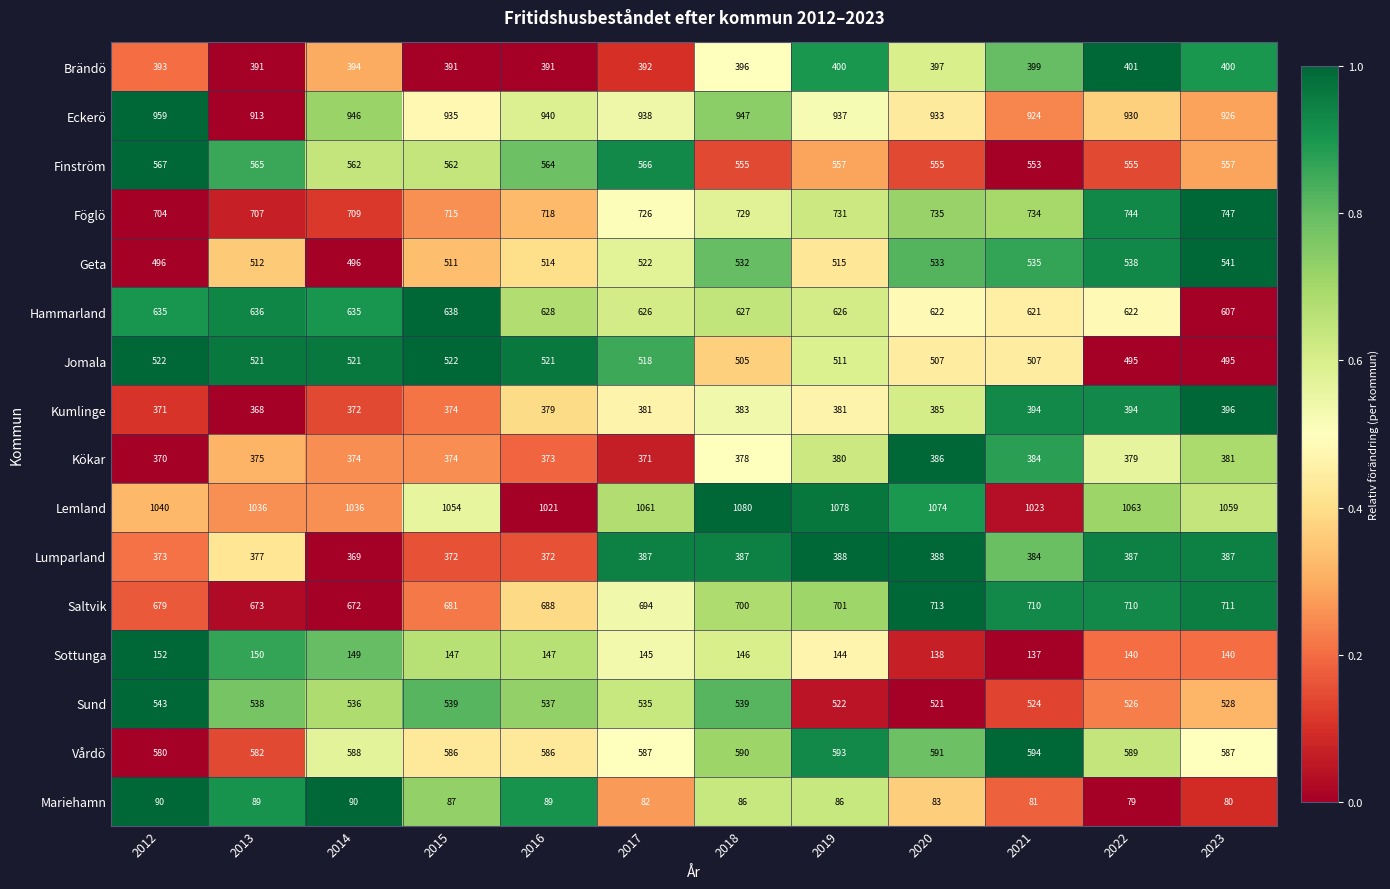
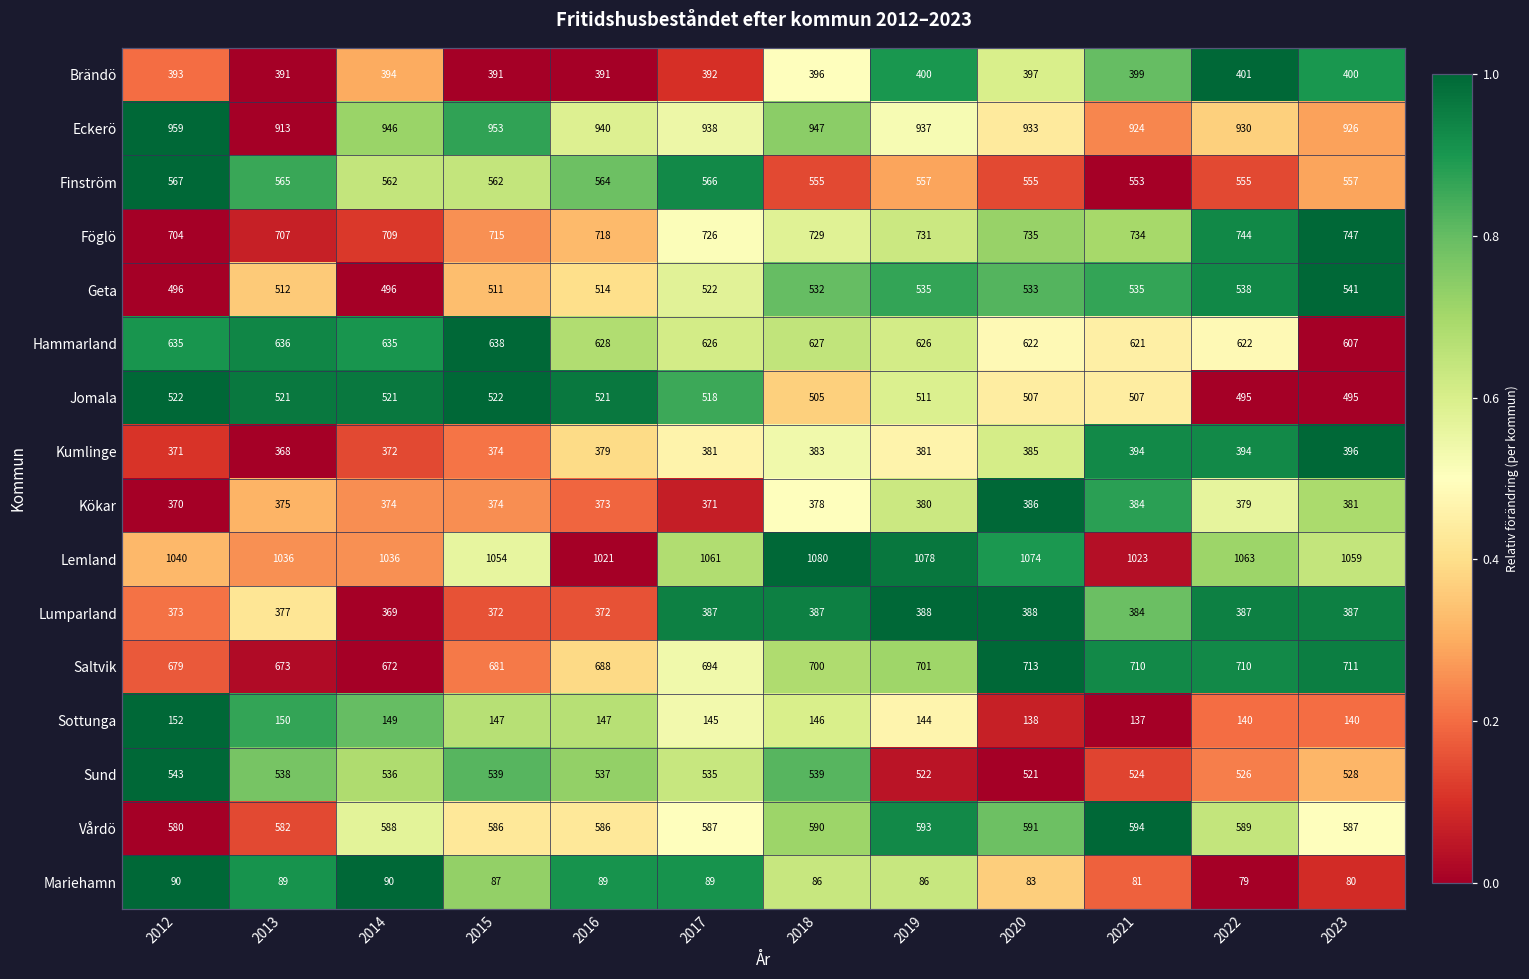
  {
    "Brändö": {
      "2012": 393,
      "2013": 391,
      "2014": 394,
      "2015": 391,
      "2016": 391,
      "2017": 392,
      "2018": 396,
      "2019": 400,
      "2020": 397,
      "2021": 399,
      "2022": 401,
      "2023": 400
    },
    "Eckerö": {
      "2012": 959,
      "2013": 913,
      "2014": 946,
-     "2015": 935,
+     "2015": 953,
      "2016": 940,
      "2017": 938,
      "2018": 947,
      "2019": 937,
      "2020": 933,
      "2021": 924,
      "2022": 930,
      "2023": 926
    },
    "Finström": {
      "2012": 567,
      "2013": 565,
      "2014": 562,
      "2015": 562,
      "2016": 564,
      "2017": 566,
      "2018": 555,
      "2019": 557,
      "2020": 555,
      "2021": 553,
      "2022": 555,
      "2023": 557
    },
    "Föglö": {
      "2012": 704,
      "2013": 707,
      "2014": 709,
      "2015": 715,
      "2016": 718,
      "2017": 726,
      "2018": 729,
      "2019": 731,
      "2020": 735,
      "2021": 734,
      "2022": 744,
      "2023": 747
    },
    "Geta": {
      "2012": 496,
      "2013": 512,
      "2014": 496,
      "2015": 511,
      "2016": 514,
      "2017": 522,
      "2018": 532,
-     "2019": 515,
+     "2019": 535,
      "2020": 533,
      "2021": 535,
      "2022": 538,
      "2023": 541
    },
    "Hammarland": {
      "2012": 635,
      "2013": 636,
      "2014": 635,
      "2015": 638,
      "2016": 628,
      "2017": 626,
      "2018": 627,
      "2019": 626,
      "2020": 622,
      "2021": 621,
      "2022": 622,
      "2023": 607
    },
    "Jomala": {
      "2012": 522,
      "2013": 521,
      "2014": 521,
      "2015": 522,
      "2016": 521,
      "2017": 518,
      "2018": 505,
      "2019": 511,
      "2020": 507,
      "2021": 507,
      "2022": 495,
      "2023": 495
    },
    "Kumlinge": {
      "2012": 371,
      "2013": 368,
      "2014": 372,
      "2015": 374,
      "2016": 379,
      "2017": 381,
      "2018": 383,
      "2019": 381,
      "2020": 385,
      "2021": 394,
      "2022": 394,
      "2023": 396
    },
    "Kökar": {
      "2012": 370,
      "2013": 375,
      "2014": 374,
      "2015": 374,
      "2016": 373,
      "2017": 371,
      "2018": 378,
      "2019": 380,
      "2020": 386,
      "2021": 384,
      "2022": 379,
      "2023": 381
    },
    "Lemland": {
      "2012": 1040,
      "2013": 1036,
      "2014": 1036,
      "2015": 1054,
      "2016": 1021,
      "2017": 1061,
      "2018": 1080,
      "2019": 1078,
      "2020": 1074,
      "2021": 1023,
      "2022": 1063,
      "2023": 1059
    },
    "Lumparland": {
      "2012": 373,
      "2013": 377,
      "2014": 369,
      "2015": 372,
      "2016": 372,
      "2017": 387,
      "2018": 387,
      "2019": 388,
      "2020": 388,
      "2021": 384,
      "2022": 387,
      "2023": 387
    },
    "Saltvik": {
      "2012": 679,
      "2013": 673,
      "2014": 672,
      "2015": 681,
      "2016": 688,
      "2017": 694,
      "2018": 700,
      "2019": 701,
      "2020": 713,
      "2021": 710,
      "2022": 710,
      "2023": 711
    },
    "Sottunga": {
      "2012": 152,
      "2013": 150,
      "2014": 149,
      "2015": 147,
      "2016": 147,
      "2017": 145,
      "2018": 146,
      "2019": 144,
      "2020": 138,
      "2021": 137,
      "2022": 140,
      "2023": 140
    },
    "Sund": {
      "2012": 543,
      "2013": 538,
      "2014": 536,
      "2015": 539,
      "2016": 537,
      "2017": 535,
      "2018": 539,
      "2019": 522,
      "2020": 521,
      "2021": 524,
      "2022": 526,
      "2023": 528
    },
    "Vårdö": {
      "2012": 580,
      "2013": 582,
      "2014": 588,
      "2015": 586,
      "2016": 586,
      "2017": 587,
      "2018": 590,
      "2019": 593,
      "2020": 591,
      "2021": 594,
      "2022": 589,
      "2023": 587
    },
    "Mariehamn": {
      "2012": 90,
      "2013": 89,
      "2014": 90,
      "2015": 87,
      "2016": 89,
-     "2017": 82,
+     "2017": 89,
      "2018": 86,
      "2019": 86,
      "2020": 83,
      "2021": 81,
      "2022": 79,
      "2023": 80
    }
  }
